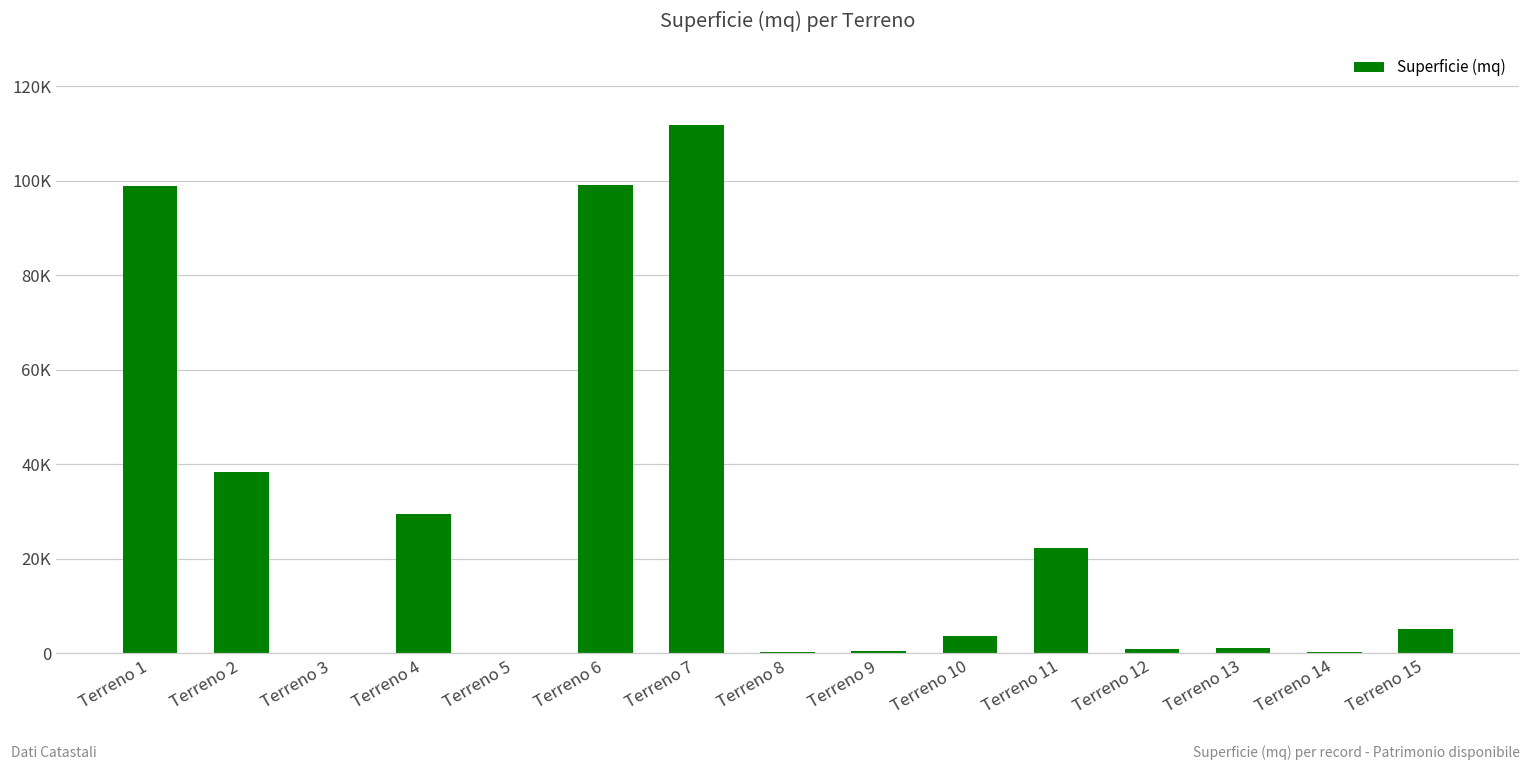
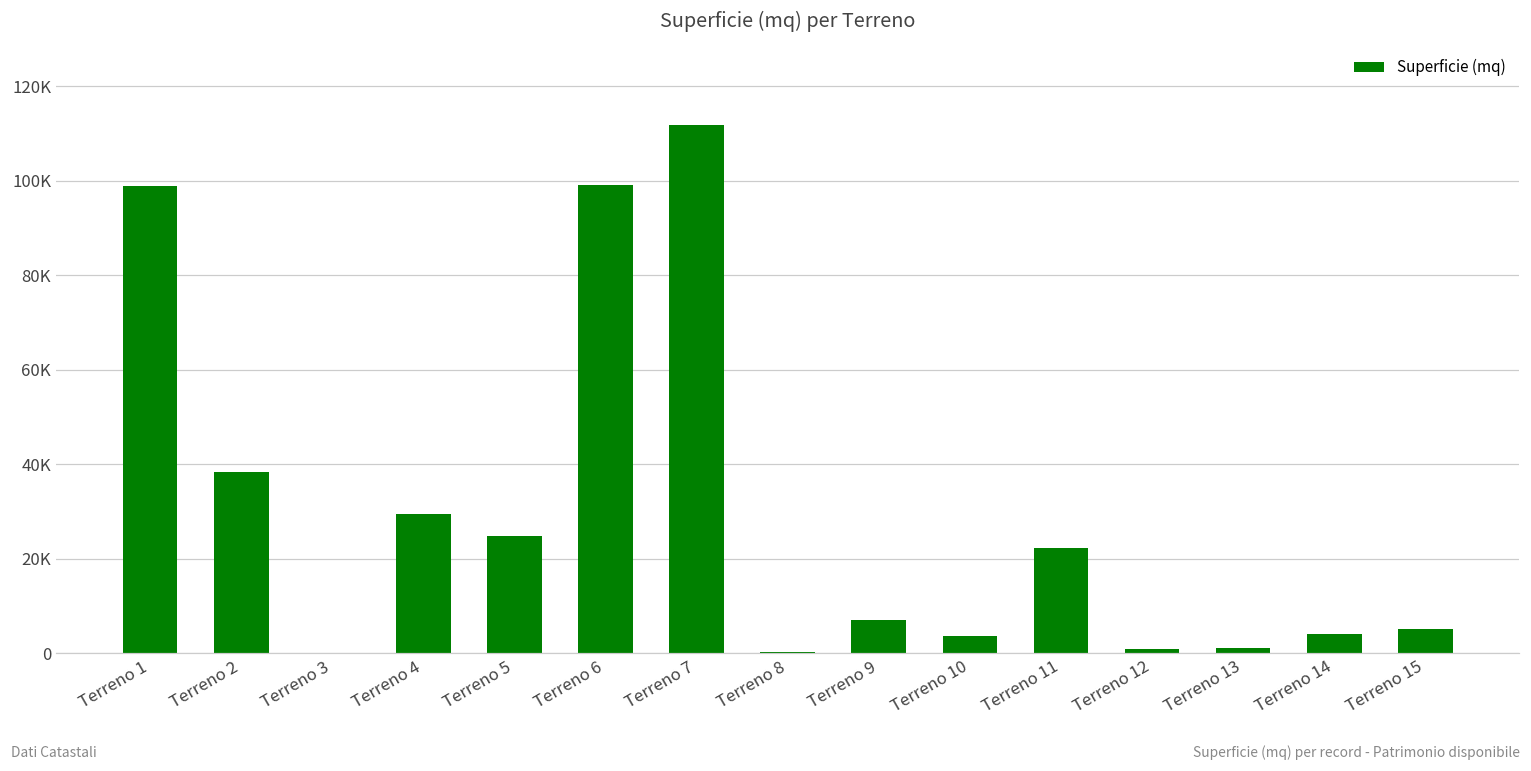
  {
    "Terreno 1": 99000,
    "Terreno 2": 38000,
    "Terreno 4": 30000,
-   "Terreno 5": 0,
+   "Terreno 5": 25000,
    "Terreno 6": 99000,
    "Terreno 7": 112000,
-   "Terreno 9": 1000,
+   "Terreno 9": 7000,
    "Terreno 10": 4000,
    "Terreno 11": 22000,
    "Terreno 12": 1000,
    "Terreno 13": 1000,
-   "Terreno 14": 0,
+   "Terreno 14": 4000,
    "Terreno 15": 5000
  }
